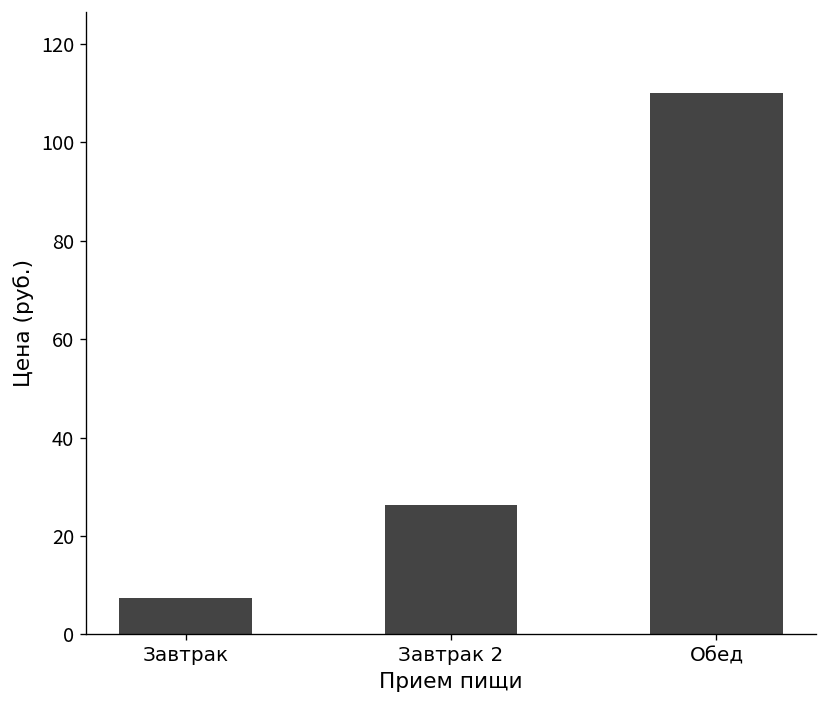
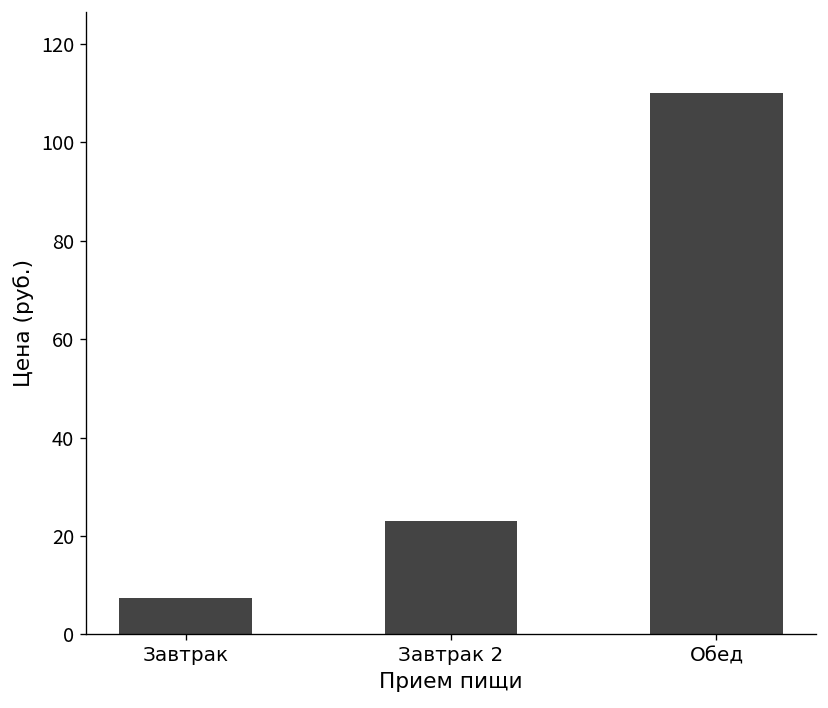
  {
    "Завтрак": 7,
-   "Завтрак 2": 26,
+   "Завтрак 2": 23,
    "Обед": 110
  }
